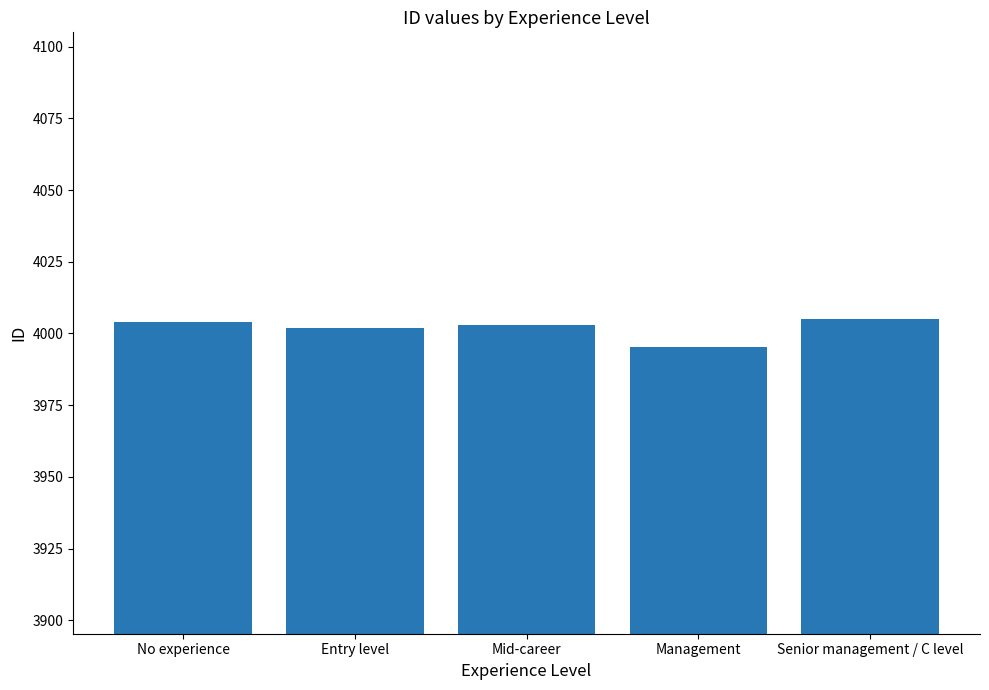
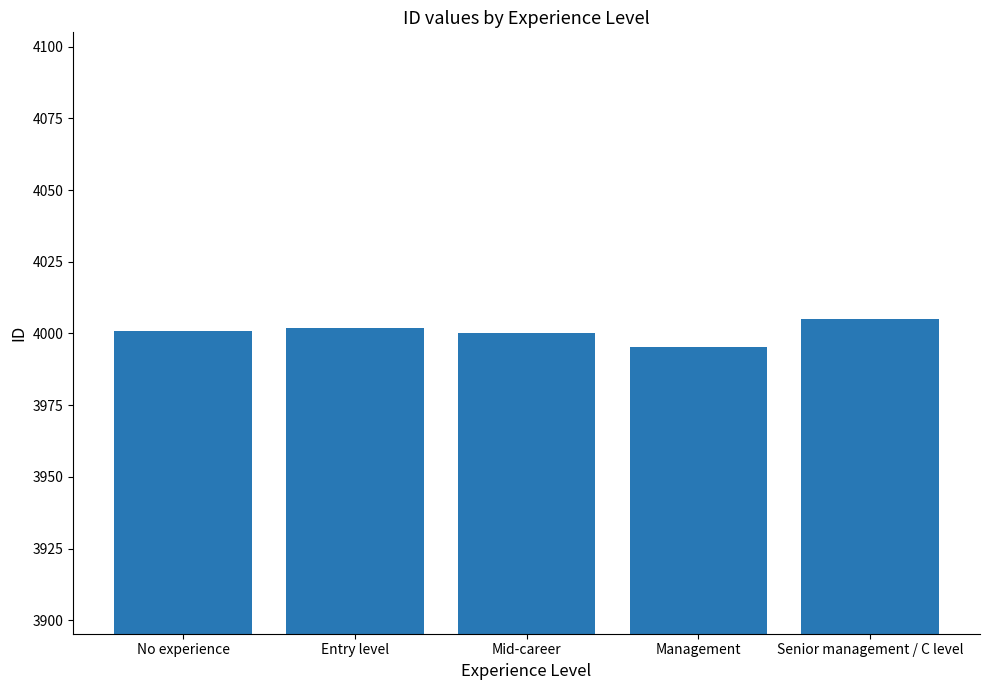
  {
-   "No experience": 4004,
+   "No experience": 4001,
    "Entry level": 4002,
-   "Mid-career": 4003,
+   "Mid-career": 4000,
    "Management": 3995,
    "Senior management / C level": 4005
  }
